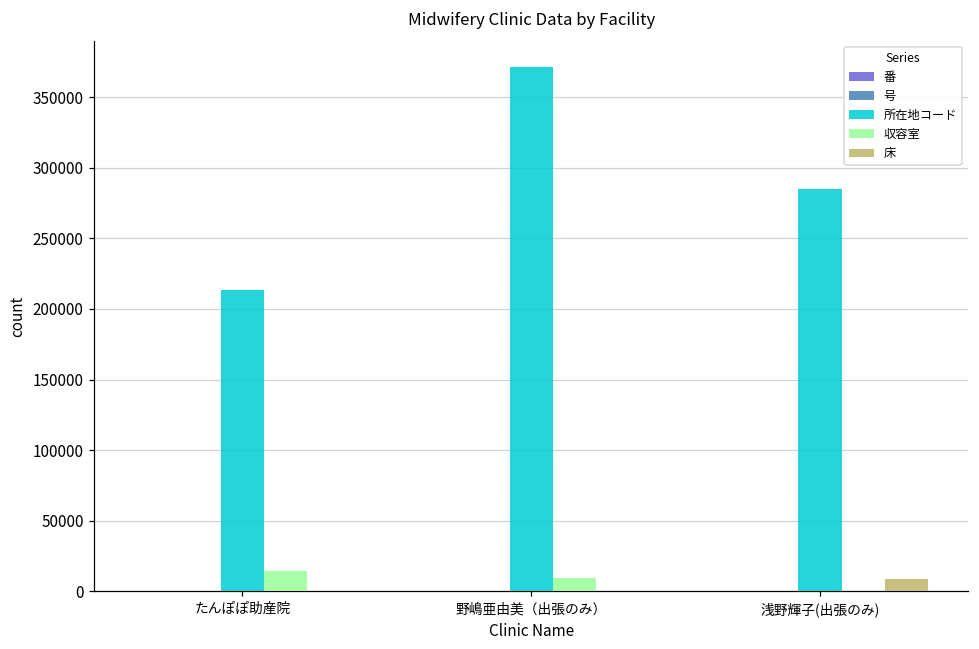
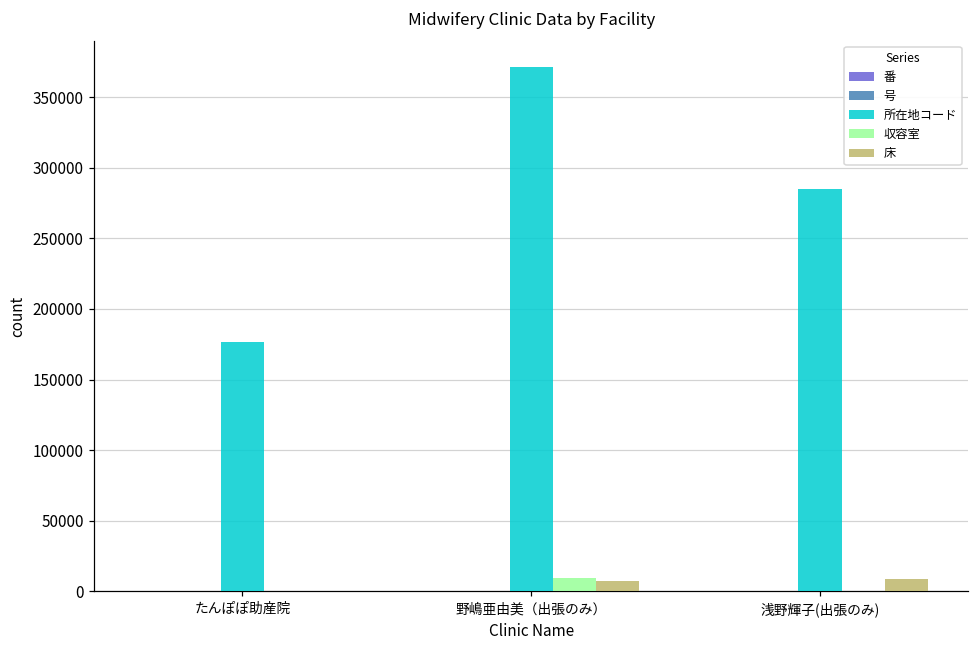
  {
    "所在地コード": {
-     "たんぽぽ助産院": 213000,
+     "たんぽぽ助産院": 177000,
      "野嶋亜由美（出張のみ）": 371000,
      "浅野輝子(出張のみ)": 285000
    },
    "収容室": {
-     "たんぽぽ助産院": 14000,
+     "たんぽぽ助産院": 0,
      "野嶋亜由美（出張のみ）": 9000,
      "浅野輝子(出張のみ)": 0
    },
    "床": {
-     "野嶋亜由美（出張のみ）": 0,
+     "野嶋亜由美（出張のみ）": 7000,
      "浅野輝子(出張のみ)": 9000
    }
  }
